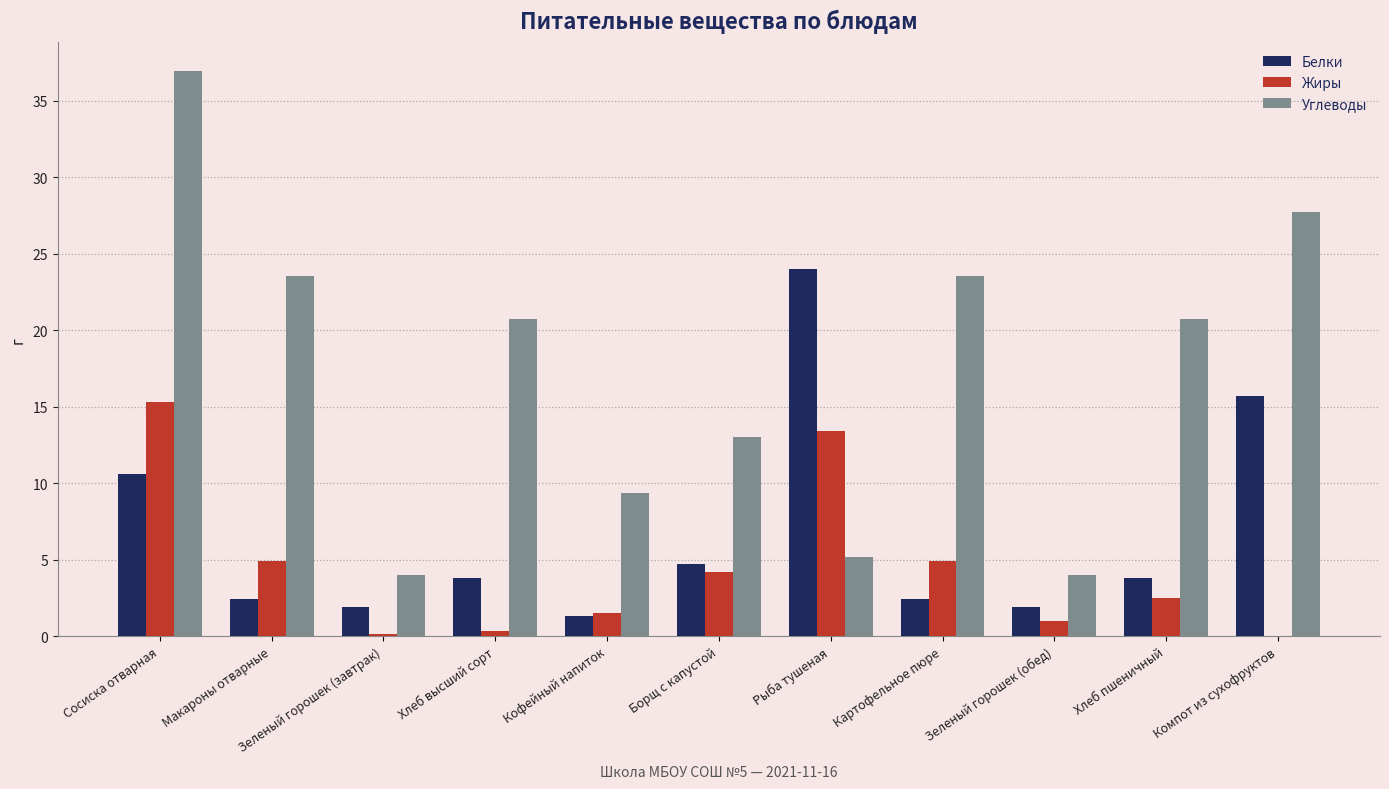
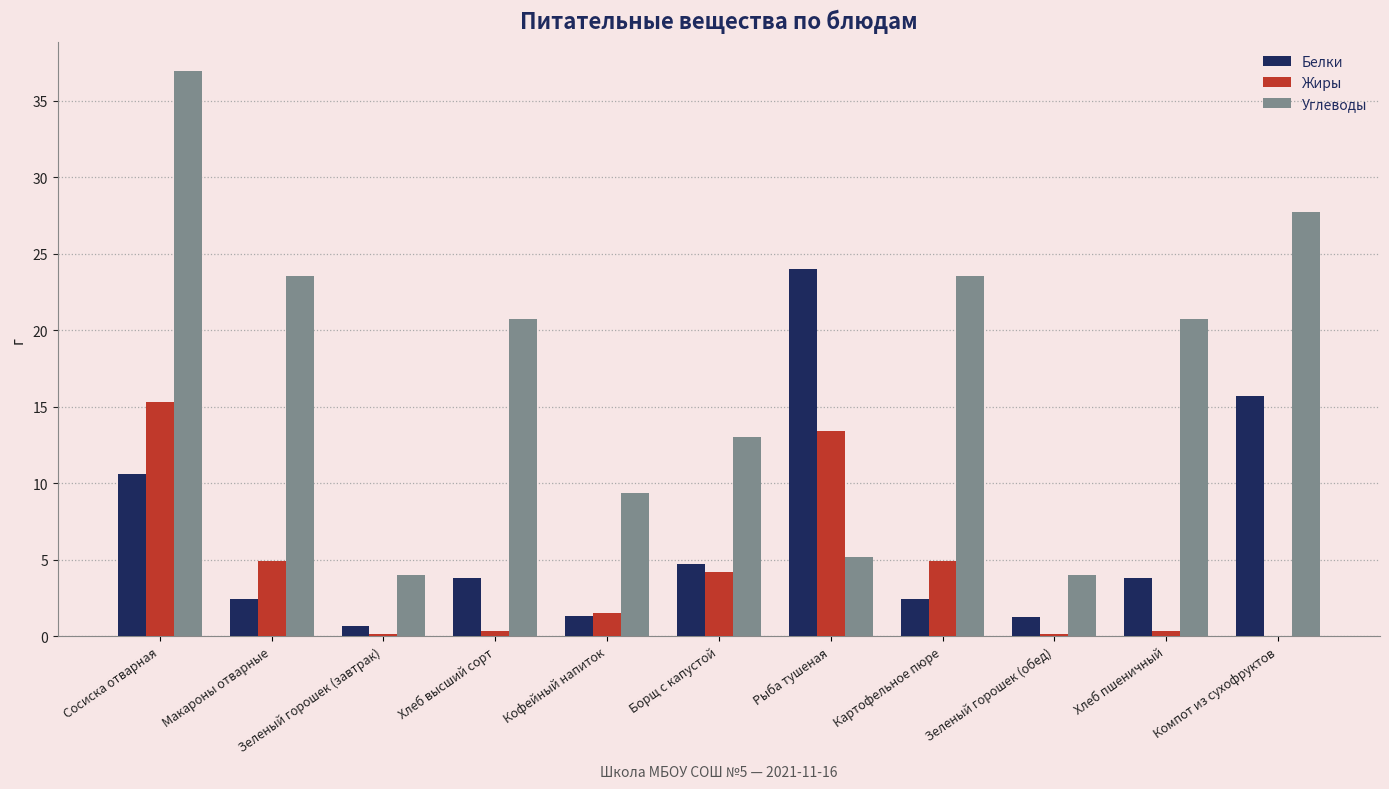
  {
    "Белки": {
      "Сосиска отварная": 10.6,
      "Макароны отварные": 2.4,
-     "Зеленый горошек (завтрак)": 1.9,
+     "Зеленый горошек (завтрак)": 0.7,
      "Хлеб высший сорт": 3.8,
      "Кофейный напиток": 1.3,
      "Борщ с капустой": 4.7,
      "Рыба тушеная": 24.0,
      "Картофельное пюре": 2.4,
-     "Зеленый горошек (обед)": 1.9,
+     "Зеленый горошек (обед)": 1.2,
      "Хлеб пшеничный": 3.8,
      "Компот из сухофруктов": 15.7
    },
    "Жиры": {
      "Сосиска отварная": 15.3,
      "Макароны отварные": 4.9,
      "Хлеб высший сорт": 0.3,
      "Кофейный напиток": 1.5,
      "Борщ с капустой": 4.2,
      "Рыба тушеная": 13.4,
      "Картофельное пюре": 4.9,
-     "Зеленый горошек (обед)": 1.0,
-     "Хлеб пшеничный": 2.5,
+     "Зеленый горошек (обед)": 0.1,
+     "Хлеб пшеничный": 0.3,
      "Компот из сухофруктов": 0.0
    },
    "Углеводы": {
      "Сосиска отварная": 37.0,
      "Макароны отварные": 23.5,
      "Зеленый горошек (завтрак)": 4.0,
      "Хлеб высший сорт": 20.7,
      "Кофейный напиток": 9.3,
      "Борщ с капустой": 13.0,
      "Рыба тушеная": 5.2,
      "Картофельное пюре": 23.5,
      "Зеленый горошек (обед)": 4.0,
      "Хлеб пшеничный": 20.7,
      "Компот из сухофруктов": 27.7
    }
  }
